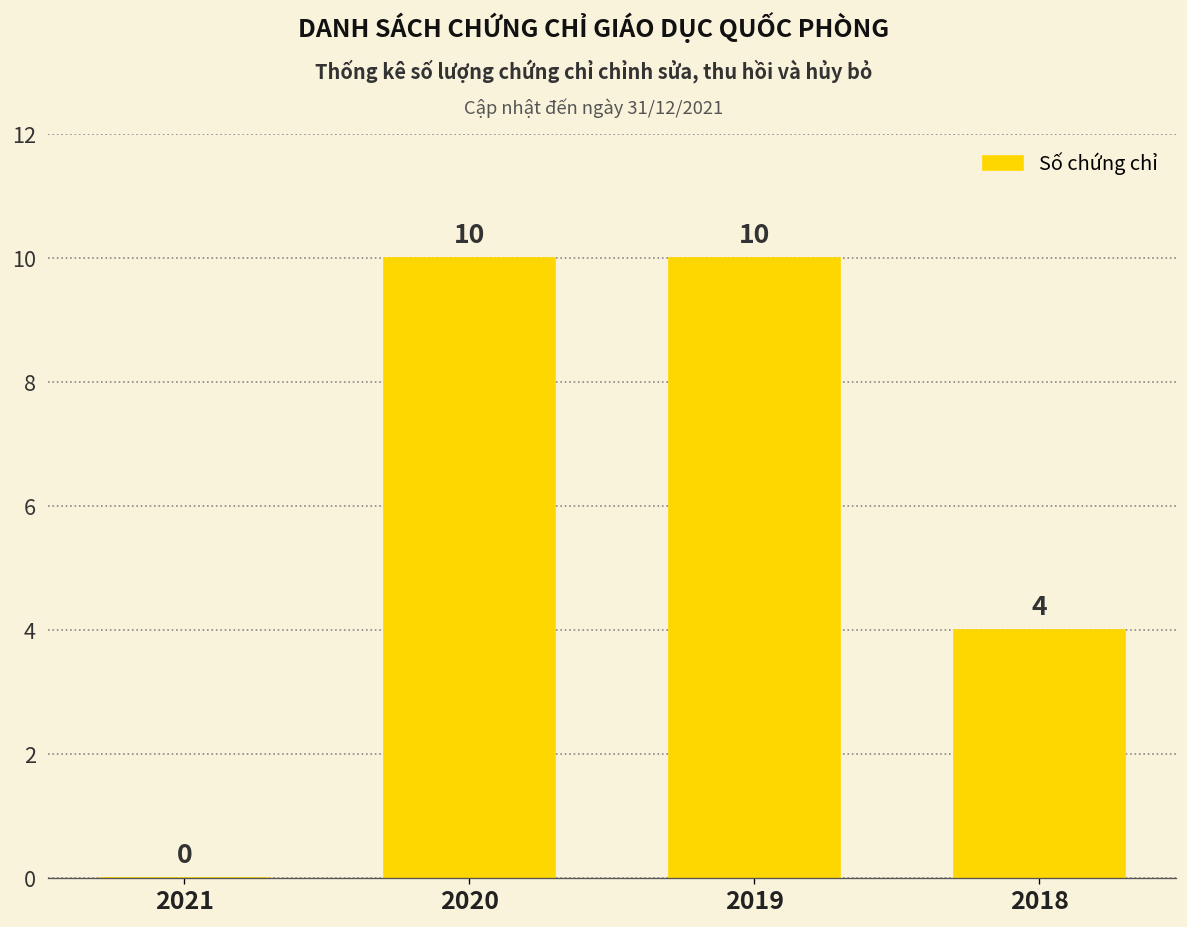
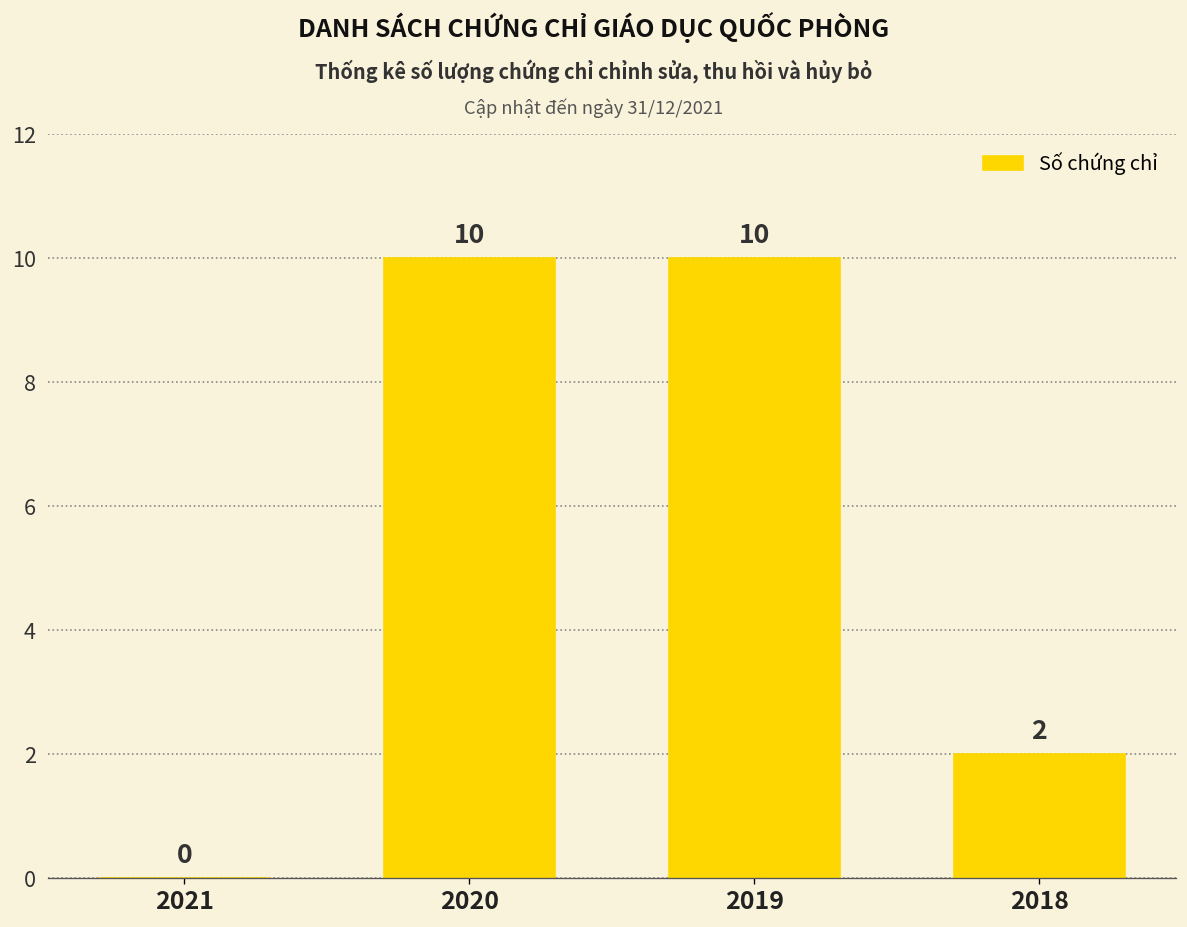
  {
    "2021": 0,
    "2020": 10,
    "2019": 10,
-   "2018": 4
+   "2018": 2
  }
